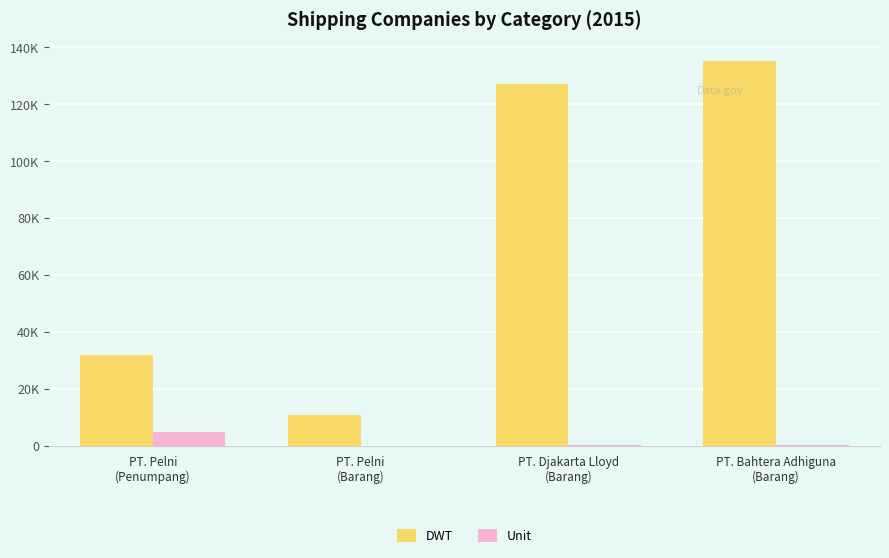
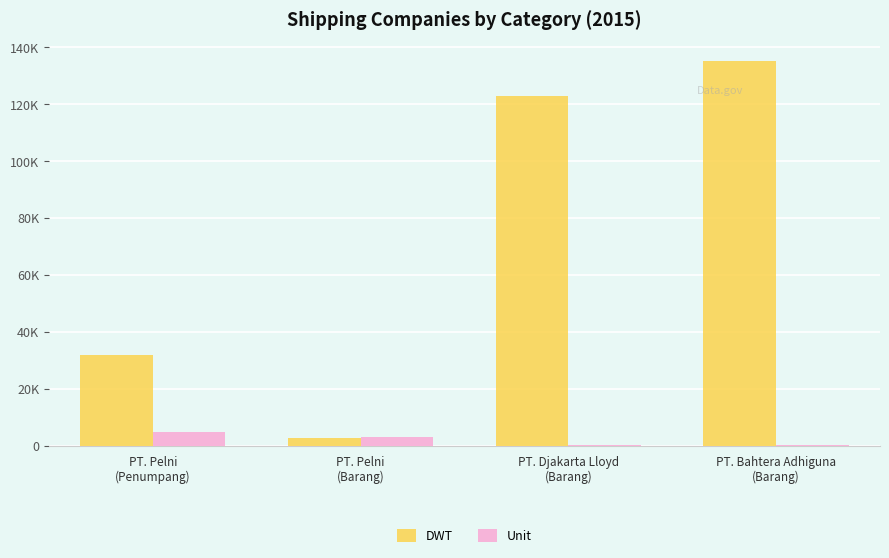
  {
    "DWT": {
      "PT. Pelni (Penumpang)": 32000,
-     "PT. Pelni (Barang)": 11000,
-     "PT. Djakarta Lloyd (Barang)": 127000,
+     "PT. Pelni (Barang)": 3000,
+     "PT. Djakarta Lloyd (Barang)": 123000,
      "PT. Bahtera Adhiguna (Barang)": 135000
    },
    "Unit": {
      "PT. Pelni (Penumpang)": 5000,
-     "PT. Pelni (Barang)": 0
+     "PT. Pelni (Barang)": 3000
    }
  }
